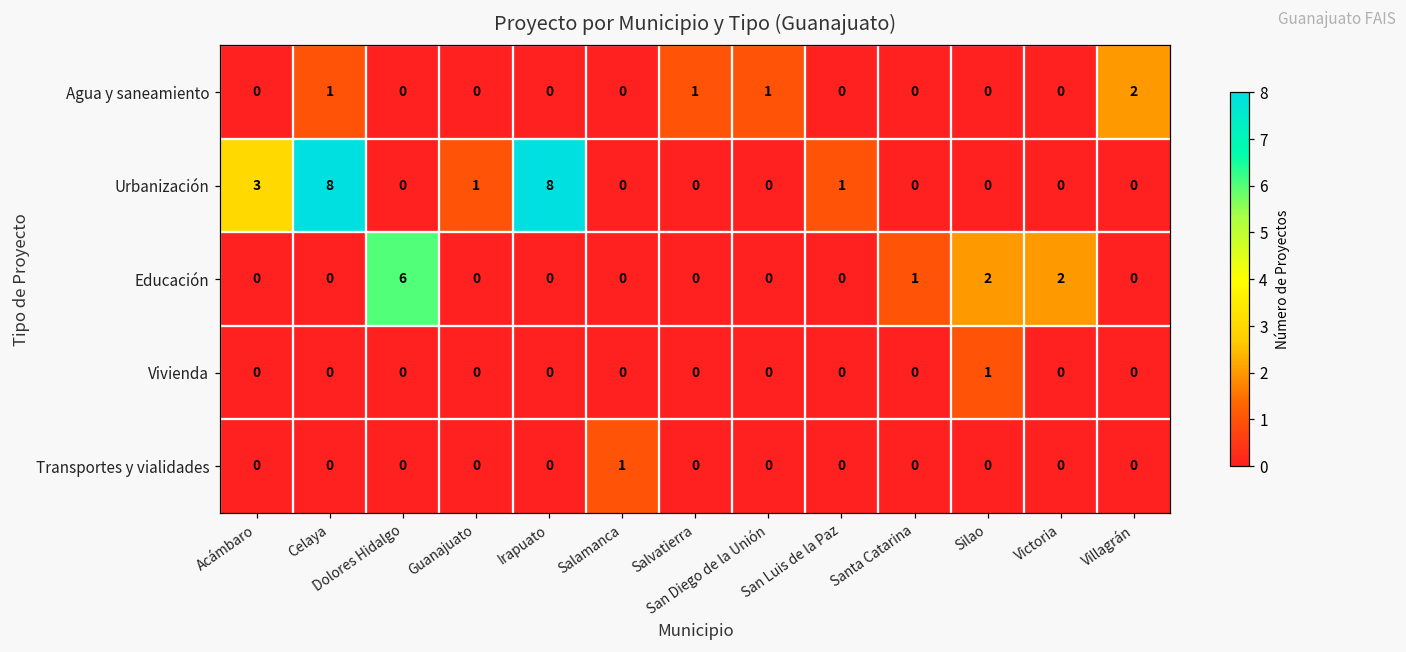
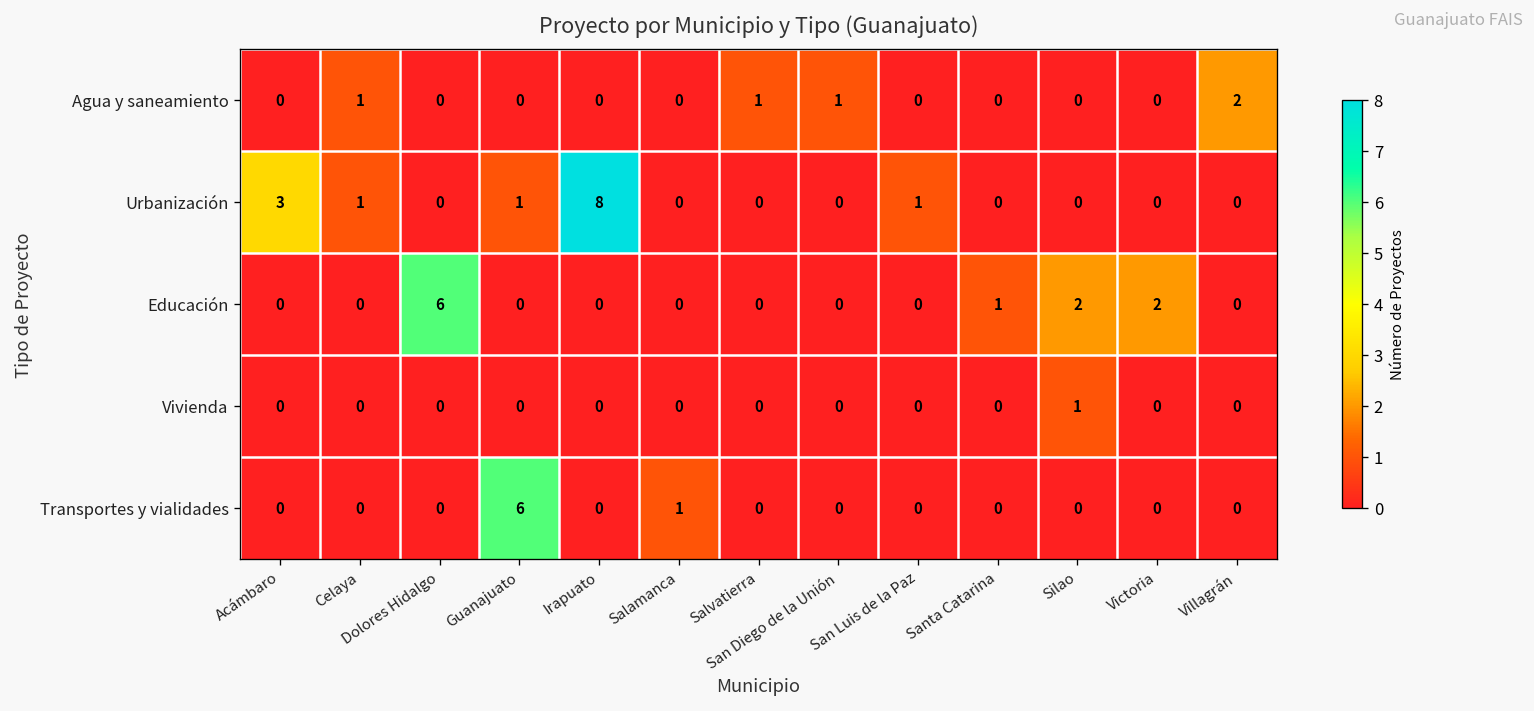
  {
    "Agua y saneamiento": {
      "Acámbaro": 0,
      "Celaya": 1,
      "Dolores Hidalgo": 0,
      "Guanajuato": 0,
      "Irapuato": 0,
      "Salamanca": 0,
      "Salvatierra": 1,
      "San Diego de la Unión": 1,
      "San Luis de la Paz": 0,
      "Santa Catarina": 0,
      "Silao": 0,
      "Victoria": 0,
      "Villagrán": 2
    },
    "Urbanización": {
      "Acámbaro": 3,
-     "Celaya": 8,
+     "Celaya": 1,
      "Dolores Hidalgo": 0,
      "Guanajuato": 1,
      "Irapuato": 8,
      "Salamanca": 0,
      "Salvatierra": 0,
      "San Diego de la Unión": 0,
      "San Luis de la Paz": 1,
      "Santa Catarina": 0,
      "Silao": 0,
      "Victoria": 0,
      "Villagrán": 0
    },
    "Educación": {
      "Acámbaro": 0,
      "Celaya": 0,
      "Dolores Hidalgo": 6,
      "Guanajuato": 0,
      "Irapuato": 0,
      "Salamanca": 0,
      "Salvatierra": 0,
      "San Diego de la Unión": 0,
      "San Luis de la Paz": 0,
      "Santa Catarina": 1,
      "Silao": 2,
      "Victoria": 2,
      "Villagrán": 0
    },
    "Vivienda": {
      "Acámbaro": 0,
      "Celaya": 0,
      "Dolores Hidalgo": 0,
      "Guanajuato": 0,
      "Irapuato": 0,
      "Salamanca": 0,
      "Salvatierra": 0,
      "San Diego de la Unión": 0,
      "San Luis de la Paz": 0,
      "Santa Catarina": 0,
      "Silao": 1,
      "Victoria": 0,
      "Villagrán": 0
    },
    "Transportes y vialidades": {
      "Acámbaro": 0,
      "Celaya": 0,
      "Dolores Hidalgo": 0,
-     "Guanajuato": 0,
+     "Guanajuato": 6,
      "Irapuato": 0,
      "Salamanca": 1,
      "Salvatierra": 0,
      "San Diego de la Unión": 0,
      "San Luis de la Paz": 0,
      "Santa Catarina": 0,
      "Silao": 0,
      "Victoria": 0,
      "Villagrán": 0
    }
  }
